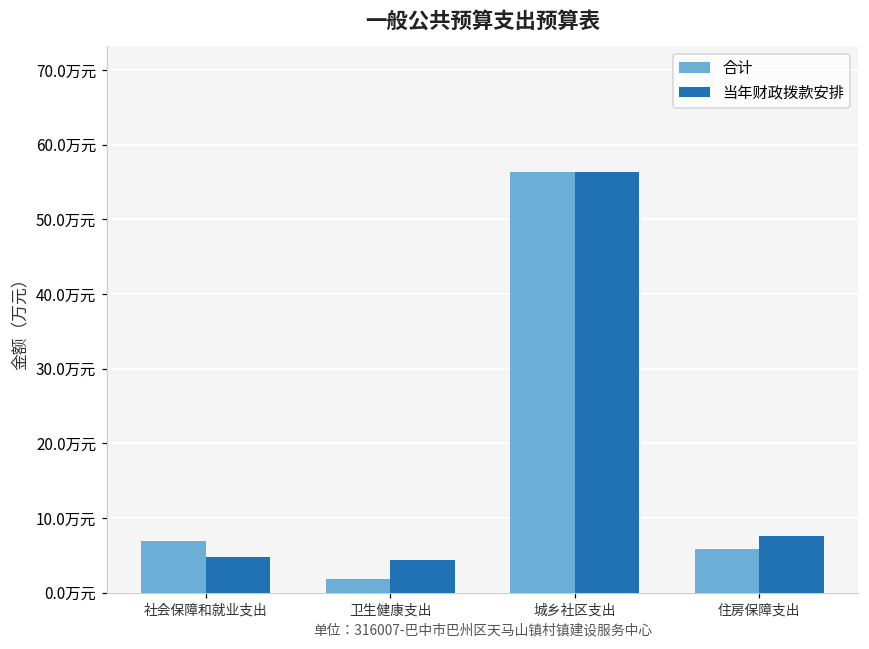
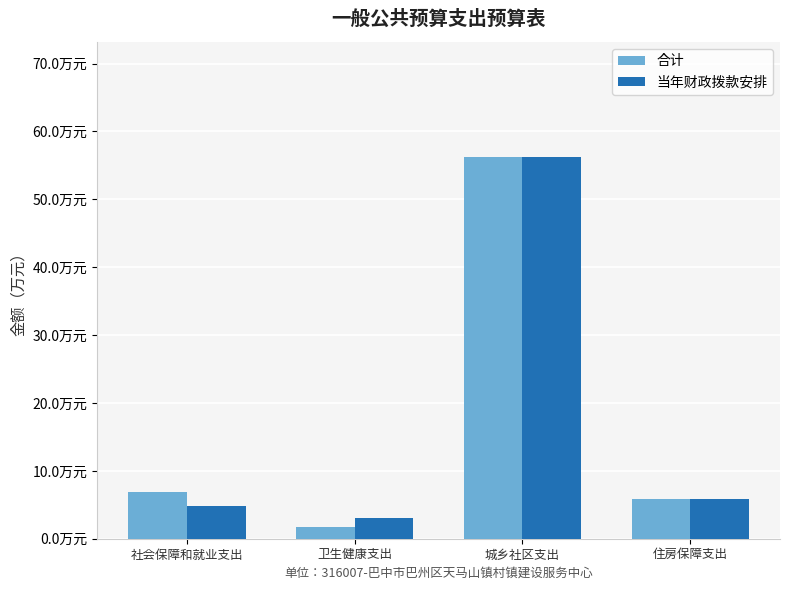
  {
    "合计": {
      "社会保障和就业支出": "7万元",
      "卫生健康支出": "2万元",
      "城乡社区支出": "56万元",
      "住房保障支出": "6万元"
    },
    "当年财政拨款安排": {
      "社会保障和就业支出": "5万元",
-     "卫生健康支出": "4万元",
+     "卫生健康支出": "3万元",
      "城乡社区支出": "56万元",
-     "住房保障支出": "8万元"
+     "住房保障支出": "6万元"
    }
  }
